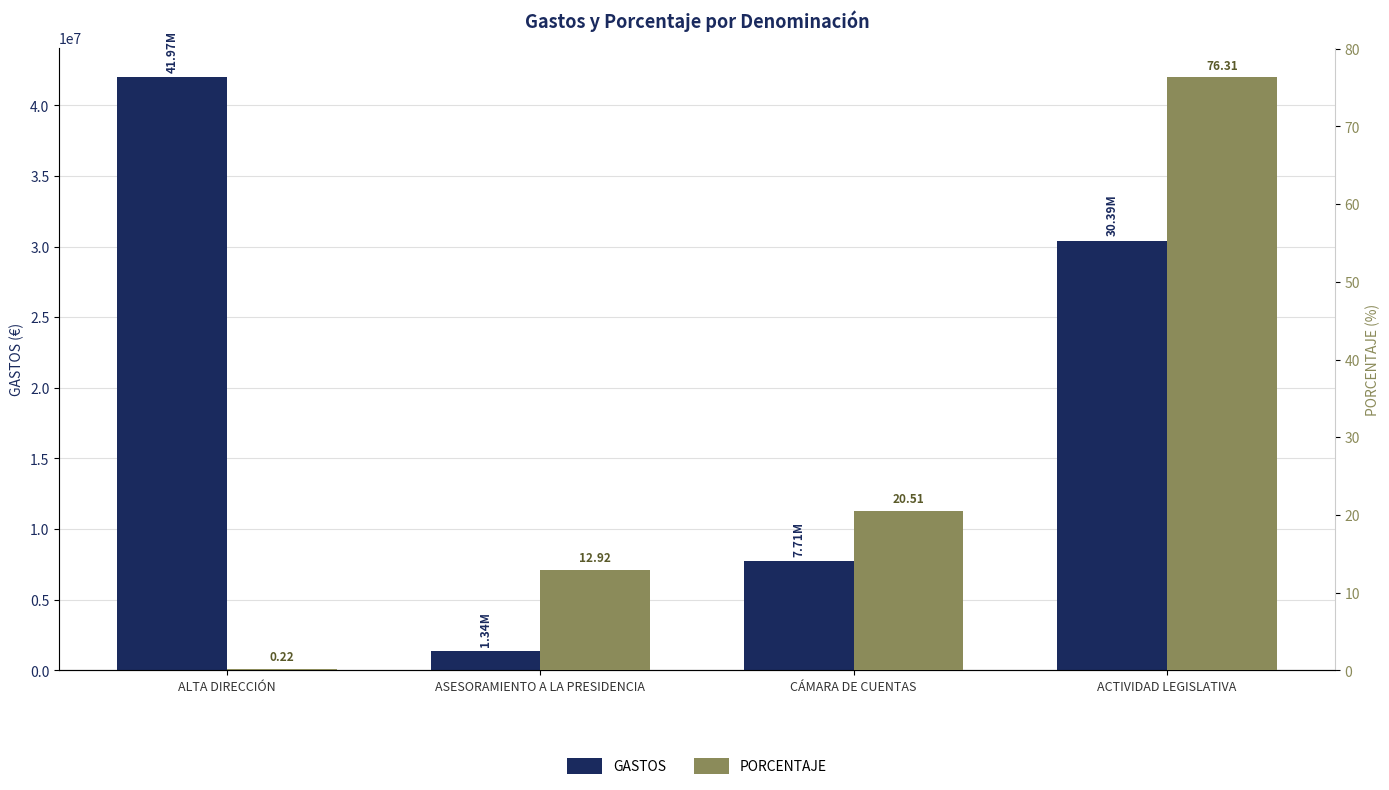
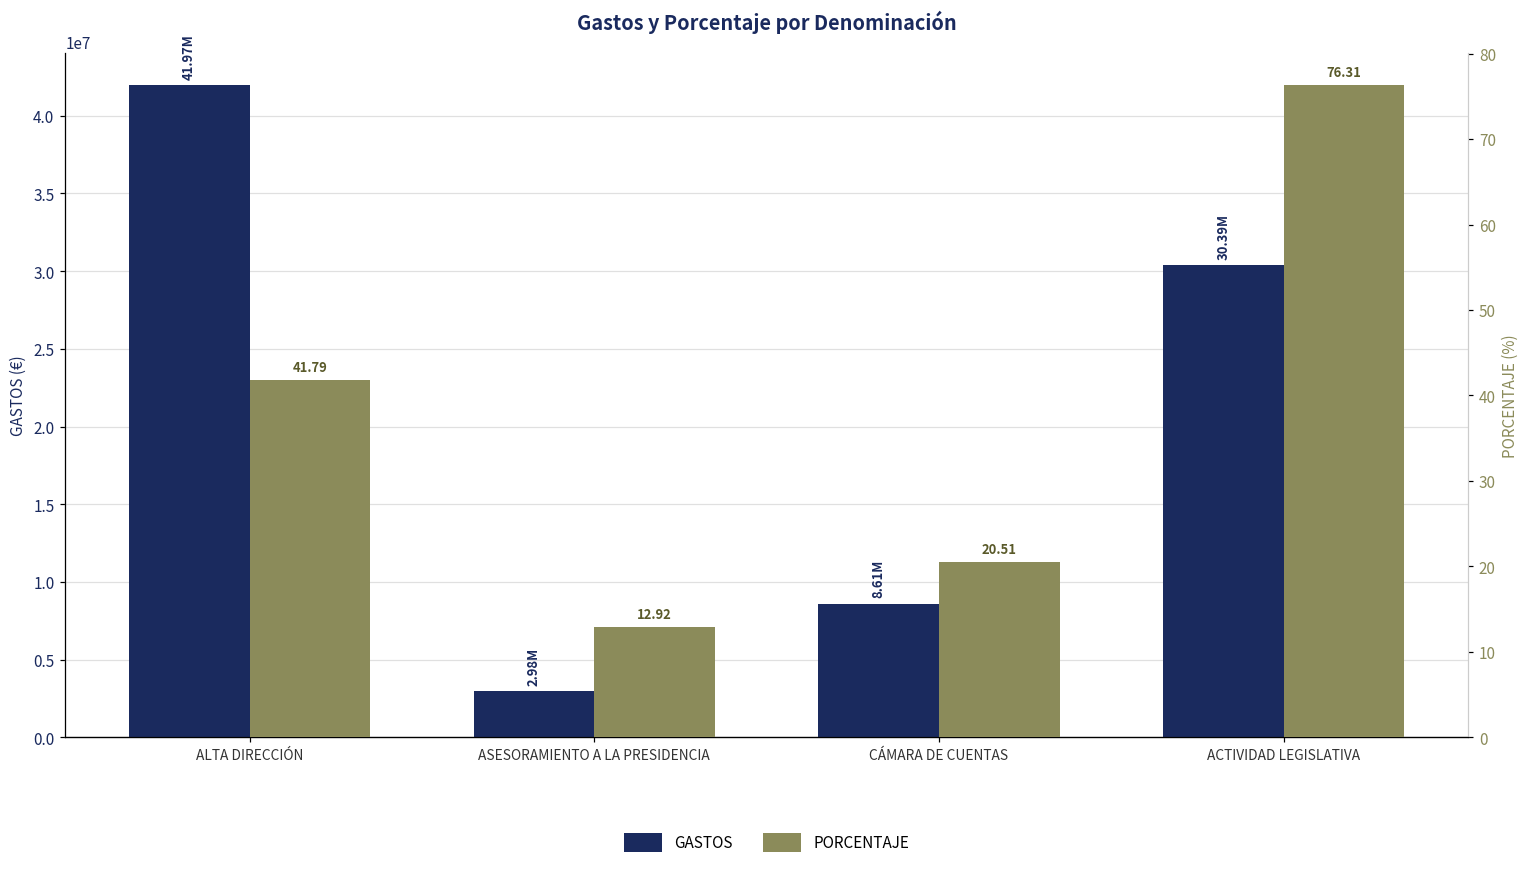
  {
    "GASTOS": {
      "ALTA DIRECCIÓN": "41.97M",
-     "ASESORAMIENTO A LA PRESIDENCIA": "1.34M",
-     "CÁMARA DE CUENTAS": "7.71M",
+     "ASESORAMIENTO A LA PRESIDENCIA": "2.98M",
+     "CÁMARA DE CUENTAS": "8.61M",
      "ACTIVIDAD LEGISLATIVA": "30.39M"
    },
    "PORCENTAJE": {
-     "ALTA DIRECCIÓN": "0.22",
+     "ALTA DIRECCIÓN": "41.79",
      "ASESORAMIENTO A LA PRESIDENCIA": "12.92",
      "CÁMARA DE CUENTAS": "20.51",
      "ACTIVIDAD LEGISLATIVA": "76.31"
    }
  }
